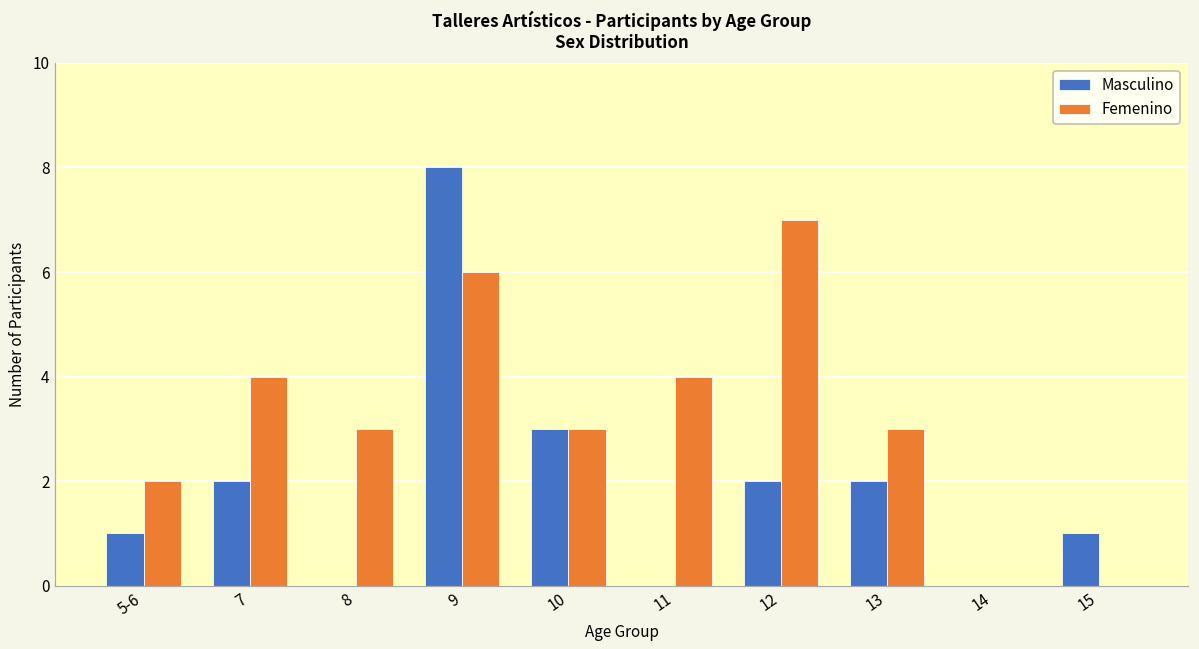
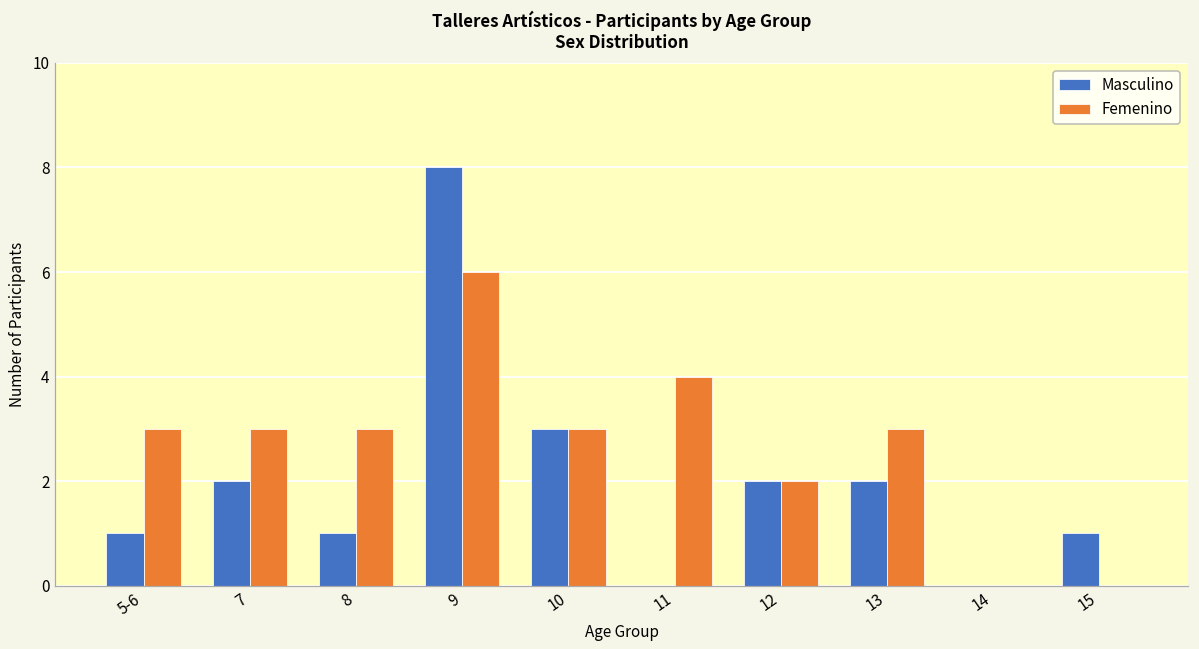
  {
    "Masculino": {
      "5-6": 1,
      "7": 2,
-     "8": 0,
+     "8": 1,
      "9": 8,
      "10": 3,
      "11": 0,
      "12": 2,
      "13": 2,
      "14": 0,
      "15": 1
    },
    "Femenino": {
-     "5-6": 2,
-     "7": 4,
+     "5-6": 3,
+     "7": 3,
      "8": 3,
      "9": 6,
      "10": 3,
      "11": 4,
-     "12": 7,
+     "12": 2,
      "13": 3,
      "14": 0,
      "15": 0
    }
  }
